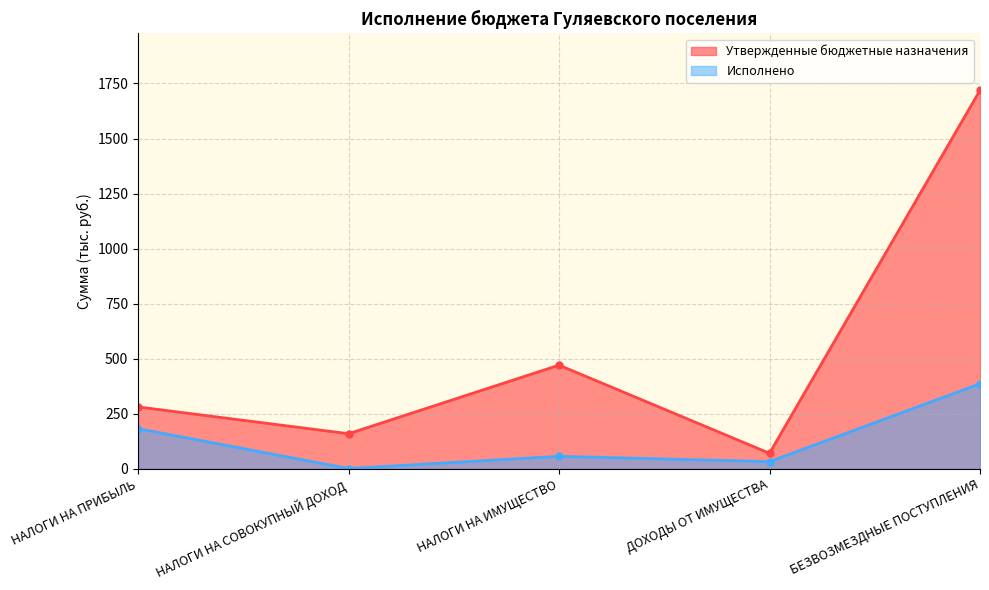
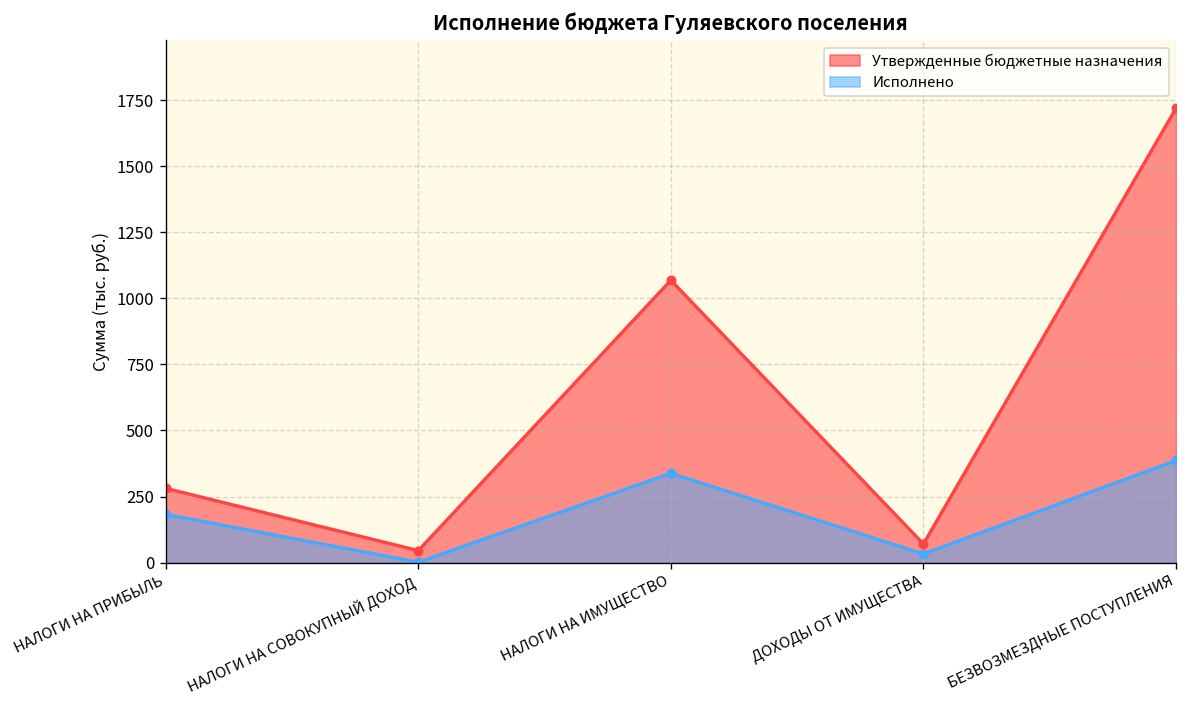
  {
    "Утвержденные бюджетные назначения": {
      "НАЛОГИ НА ПРИБЫЛЬ": 280,
-     "НАЛОГИ НА СОВОКУПНЫЙ ДОХОД": 160,
-     "НАЛОГИ НА ИМУЩЕСТВО": 470,
+     "НАЛОГИ НА СОВОКУПНЫЙ ДОХОД": 50,
+     "НАЛОГИ НА ИМУЩЕСТВО": 1070,
      "ДОХОДЫ ОТ ИМУЩЕСТВА": 70,
      "БЕЗВОЗМЕЗДНЫЕ ПОСТУПЛЕНИЯ": 1720
    },
    "Исполнено": {
      "НАЛОГИ НА ПРИБЫЛЬ": 180,
      "НАЛОГИ НА СОВОКУПНЫЙ ДОХОД": 0,
-     "НАЛОГИ НА ИМУЩЕСТВО": 60,
+     "НАЛОГИ НА ИМУЩЕСТВО": 340,
      "ДОХОДЫ ОТ ИМУЩЕСТВА": 30,
      "БЕЗВОЗМЕЗДНЫЕ ПОСТУПЛЕНИЯ": 390
    }
  }
